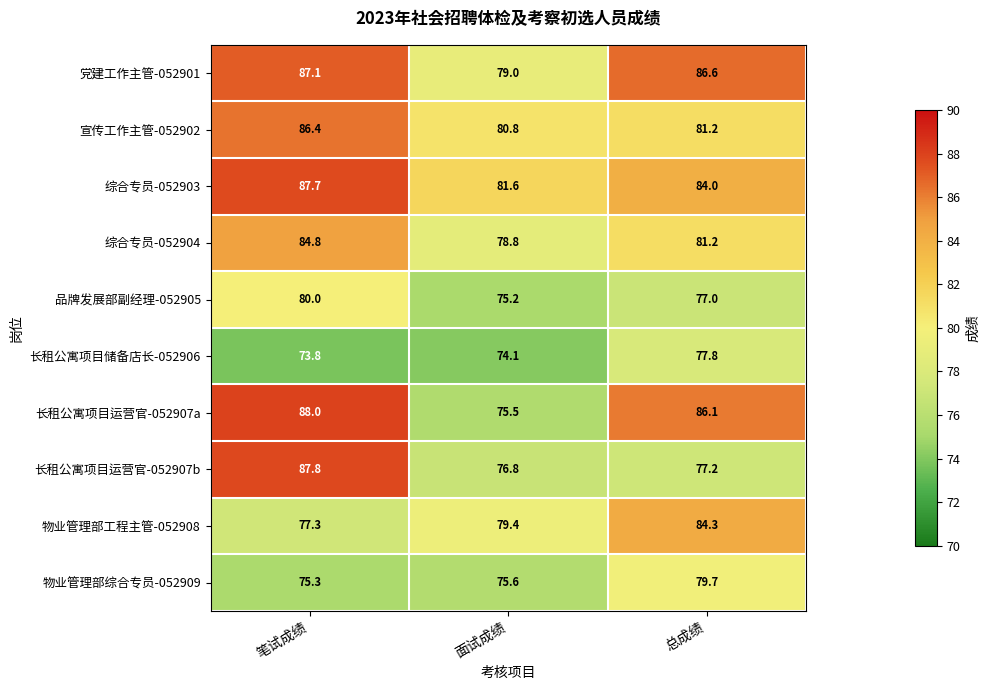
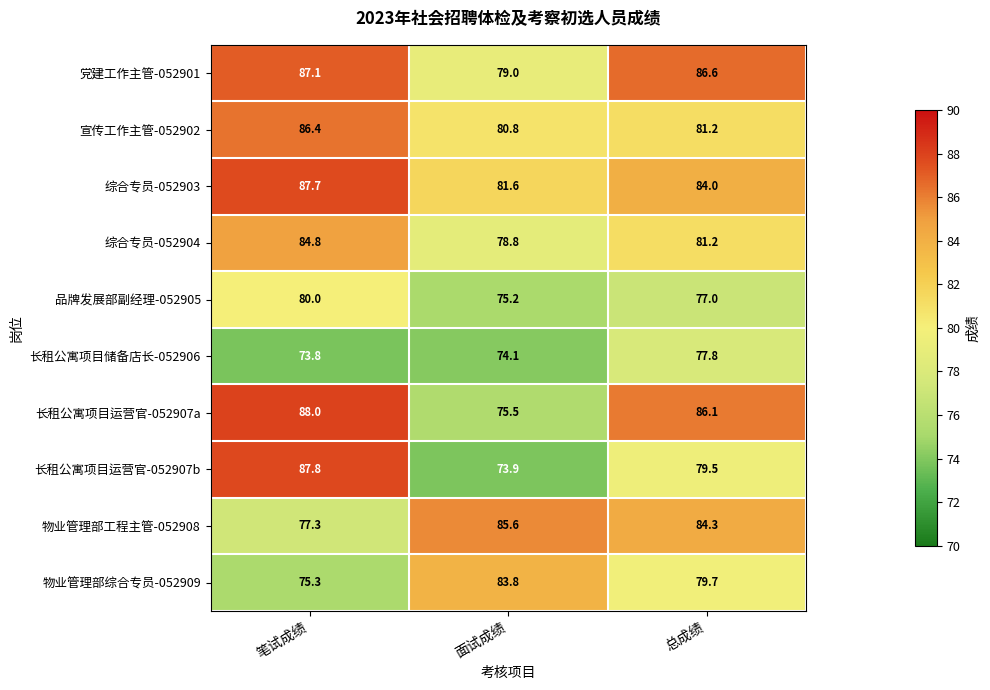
  {
    "党建工作主管-052901": {
      "笔试成绩": 87.1,
      "面试成绩": 79.0,
      "总成绩": 86.6
    },
    "宣传工作主管-052902": {
      "笔试成绩": 86.4,
      "面试成绩": 80.8,
      "总成绩": 81.2
    },
    "综合专员-052903": {
      "笔试成绩": 87.7,
      "面试成绩": 81.6,
      "总成绩": 84.0
    },
    "综合专员-052904": {
      "笔试成绩": 84.8,
      "面试成绩": 78.8,
      "总成绩": 81.2
    },
    "品牌发展部副经理-052905": {
      "笔试成绩": 80.0,
      "面试成绩": 75.2,
      "总成绩": 77.0
    },
    "长租公寓项目储备店长-052906": {
      "笔试成绩": 73.8,
      "面试成绩": 74.1,
      "总成绩": 77.8
    },
    "长租公寓项目运营官-052907a": {
      "笔试成绩": 88.0,
      "面试成绩": 75.5,
      "总成绩": 86.1
    },
    "长租公寓项目运营官-052907b": {
      "笔试成绩": 87.8,
-     "面试成绩": 76.8,
-     "总成绩": 77.2
+     "面试成绩": 73.9,
+     "总成绩": 79.5
    },
    "物业管理部工程主管-052908": {
      "笔试成绩": 77.3,
-     "面试成绩": 79.4,
+     "面试成绩": 85.6,
      "总成绩": 84.3
    },
    "物业管理部综合专员-052909": {
      "笔试成绩": 75.3,
-     "面试成绩": 75.6,
+     "面试成绩": 83.8,
      "总成绩": 79.7
    }
  }
